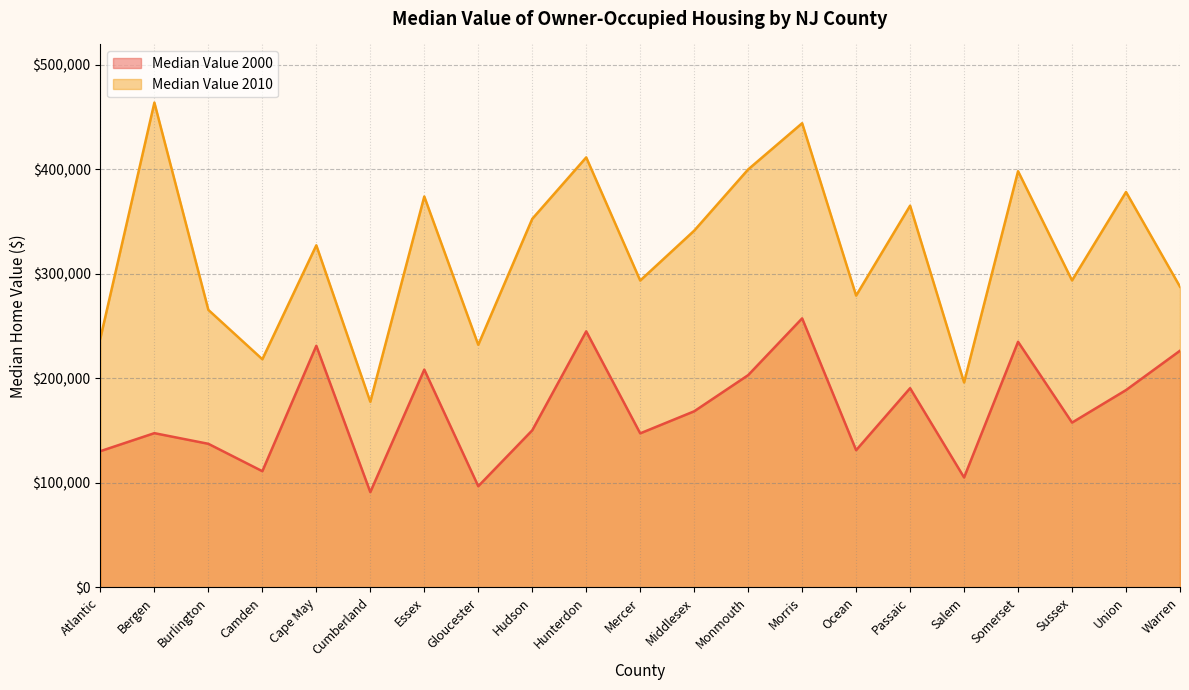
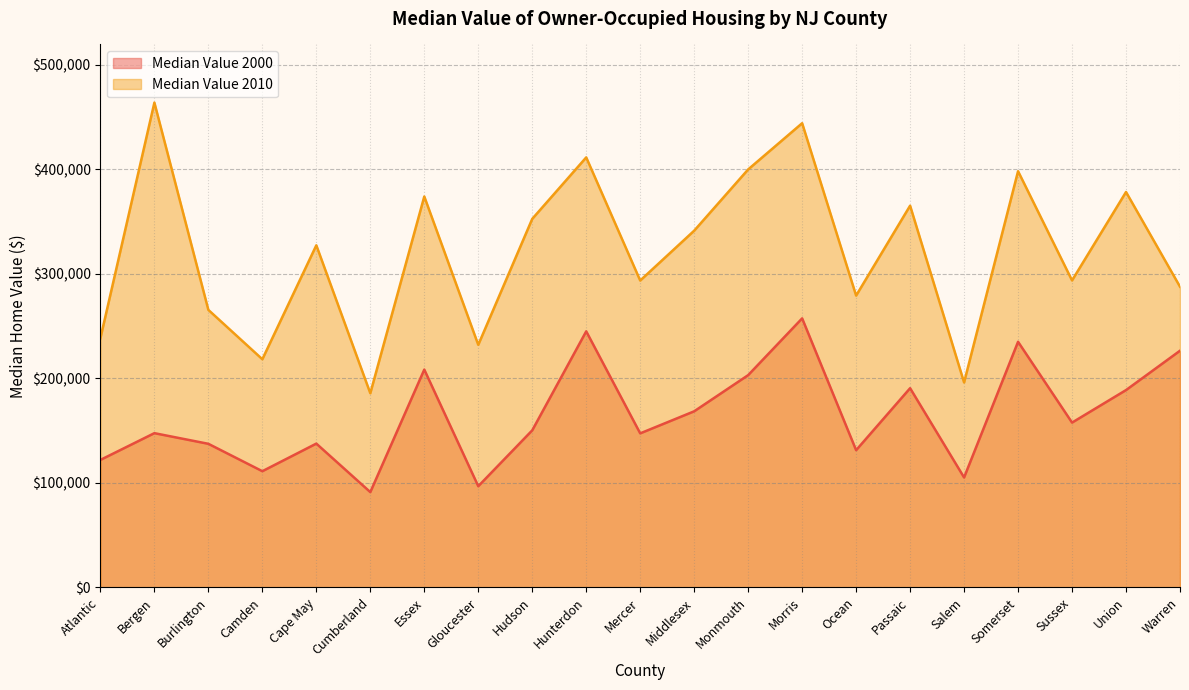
  {
    "Median Value 2000": {
-     "Atlantic": "$130,000",
+     "Atlantic": "$122,000",
      "Bergen": "$148,000",
      "Burlington": "$137,000",
      "Camden": "$111,000",
-     "Cape May": "$231,000",
+     "Cape May": "$138,000",
      "Cumberland": "$91,000",
      "Essex": "$208,000",
      "Gloucester": "$97,000",
      "Hudson": "$150,000",
      "Hunterdon": "$245,000",
      "Mercer": "$147,000",
      "Middlesex": "$169,000",
      "Monmouth": "$203,000",
      "Morris": "$257,000",
      "Ocean": "$131,000",
      "Passaic": "$191,000",
      "Salem": "$105,000",
      "Somerset": "$235,000",
      "Sussex": "$158,000",
      "Union": "$189,000",
      "Warren": "$226,000"
    },
    "Median Value 2010": {
      "Atlantic": "$238,000",
      "Bergen": "$464,000",
      "Burlington": "$266,000",
      "Camden": "$218,000",
      "Cape May": "$327,000",
-     "Cumberland": "$178,000",
+     "Cumberland": "$186,000",
      "Essex": "$374,000",
      "Gloucester": "$232,000",
      "Hudson": "$353,000",
      "Hunterdon": "$411,000",
      "Mercer": "$294,000",
      "Middlesex": "$341,000",
      "Monmouth": "$400,000",
      "Morris": "$444,000",
      "Ocean": "$279,000",
      "Passaic": "$365,000",
      "Salem": "$196,000",
      "Somerset": "$398,000",
      "Sussex": "$294,000",
      "Union": "$378,000",
      "Warren": "$288,000"
    }
  }
